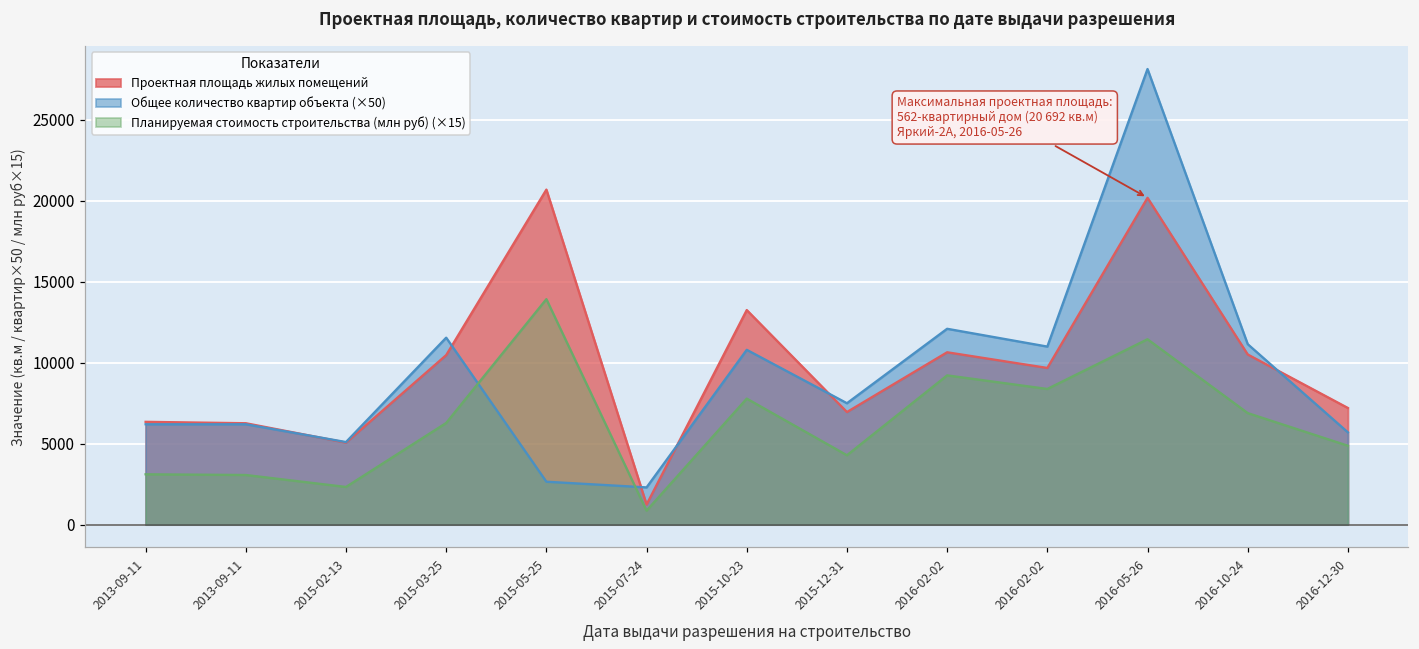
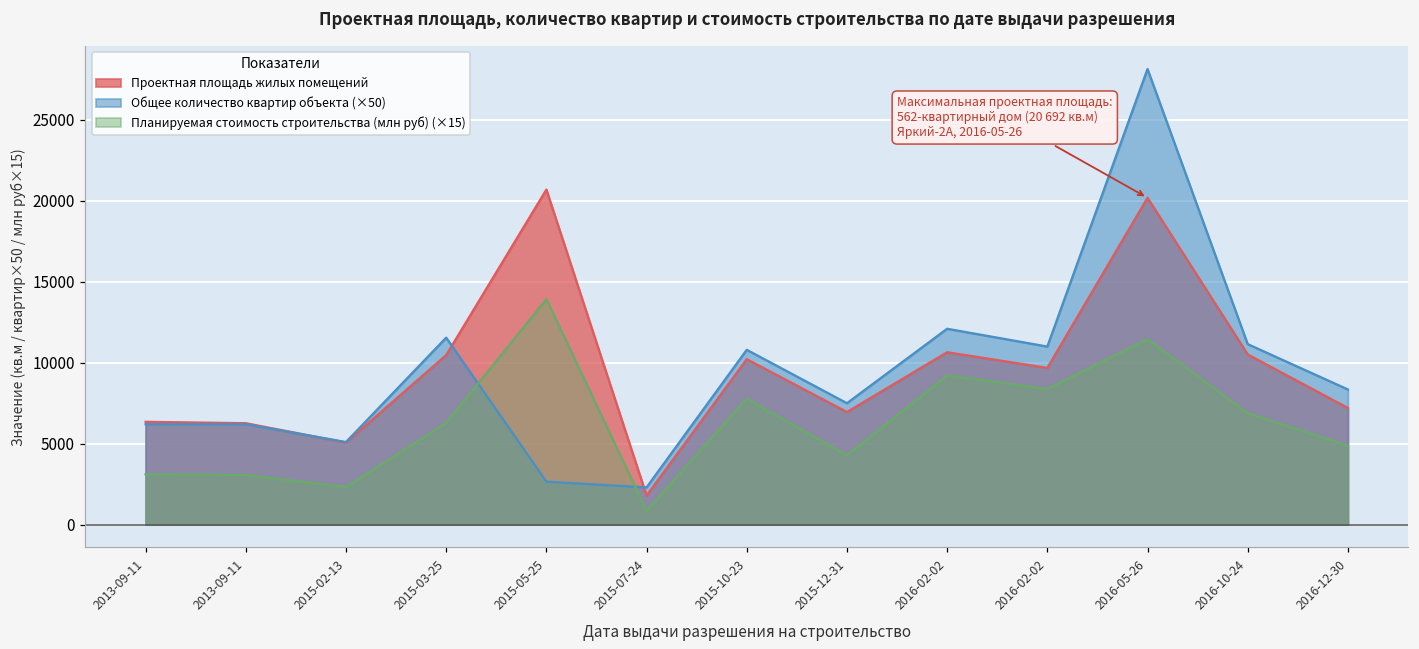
  {
    "Проектная площадь жилых помещений": {
      "2015-03-25": 10500,
      "2015-05-25": 20700,
-     "2015-07-24": 1200,
-     "2015-10-23": 13300,
+     "2015-07-24": 1800,
+     "2015-10-23": 10200,
      "2015-12-31": 7000,
      "2016-10-24": 10500,
      "2016-12-30": 7200
    },
    "Общее количество квартир объекта (×50)": {
      "2015-03-25": 11600,
      "2015-05-25": 2700,
      "2015-07-24": 2300,
      "2015-10-23": 10800,
      "2015-12-31": 7500,
      "2016-05-26": 28200,
      "2016-10-24": 11200,
-     "2016-12-30": 5700
+     "2016-12-30": 8400
    },
    "Планируемая стоимость строительства (млн руб) (×15)": {
      "2015-02-13": 2300,
      "2015-03-25": 6300,
      "2015-05-25": 13900,
      "2015-07-24": 900,
      "2015-10-23": 7800,
      "2015-12-31": 4300,
      "2016-05-26": 11500,
      "2016-10-24": 6900,
      "2016-12-30": 4900
    }
  }
